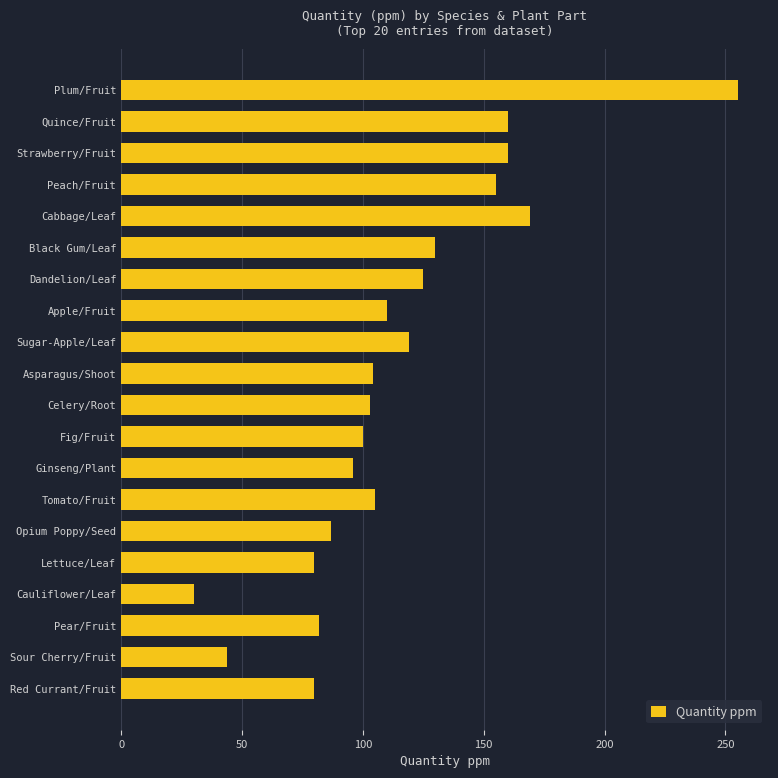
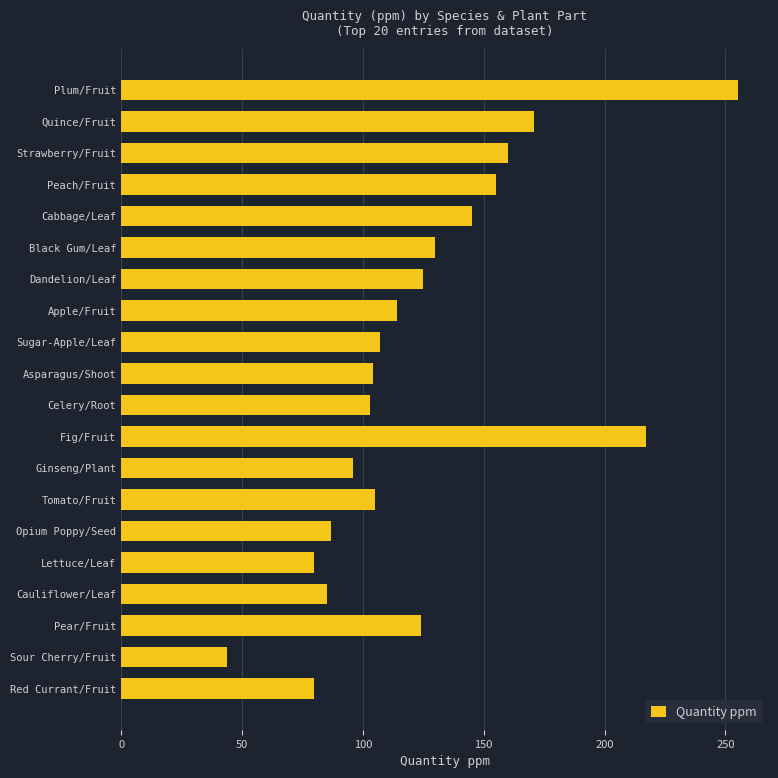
  {
    "Plum/Fruit": 255,
-   "Quince/Fruit": 160,
+   "Quince/Fruit": 171,
    "Strawberry/Fruit": 160,
    "Peach/Fruit": 155,
-   "Cabbage/Leaf": 169,
+   "Cabbage/Leaf": 145,
    "Black Gum/Leaf": 130,
    "Dandelion/Leaf": 125,
-   "Apple/Fruit": 110,
-   "Sugar-Apple/Leaf": 119,
+   "Apple/Fruit": 114,
+   "Sugar-Apple/Leaf": 107,
    "Asparagus/Shoot": 104,
    "Celery/Root": 103,
-   "Fig/Fruit": 100,
+   "Fig/Fruit": 217,
    "Ginseng/Plant": 96,
    "Tomato/Fruit": 105,
    "Opium Poppy/Seed": 87,
    "Lettuce/Leaf": 80,
-   "Cauliflower/Leaf": 30,
-   "Pear/Fruit": 82,
+   "Cauliflower/Leaf": 85,
+   "Pear/Fruit": 124,
    "Sour Cherry/Fruit": 44,
    "Red Currant/Fruit": 80
  }
